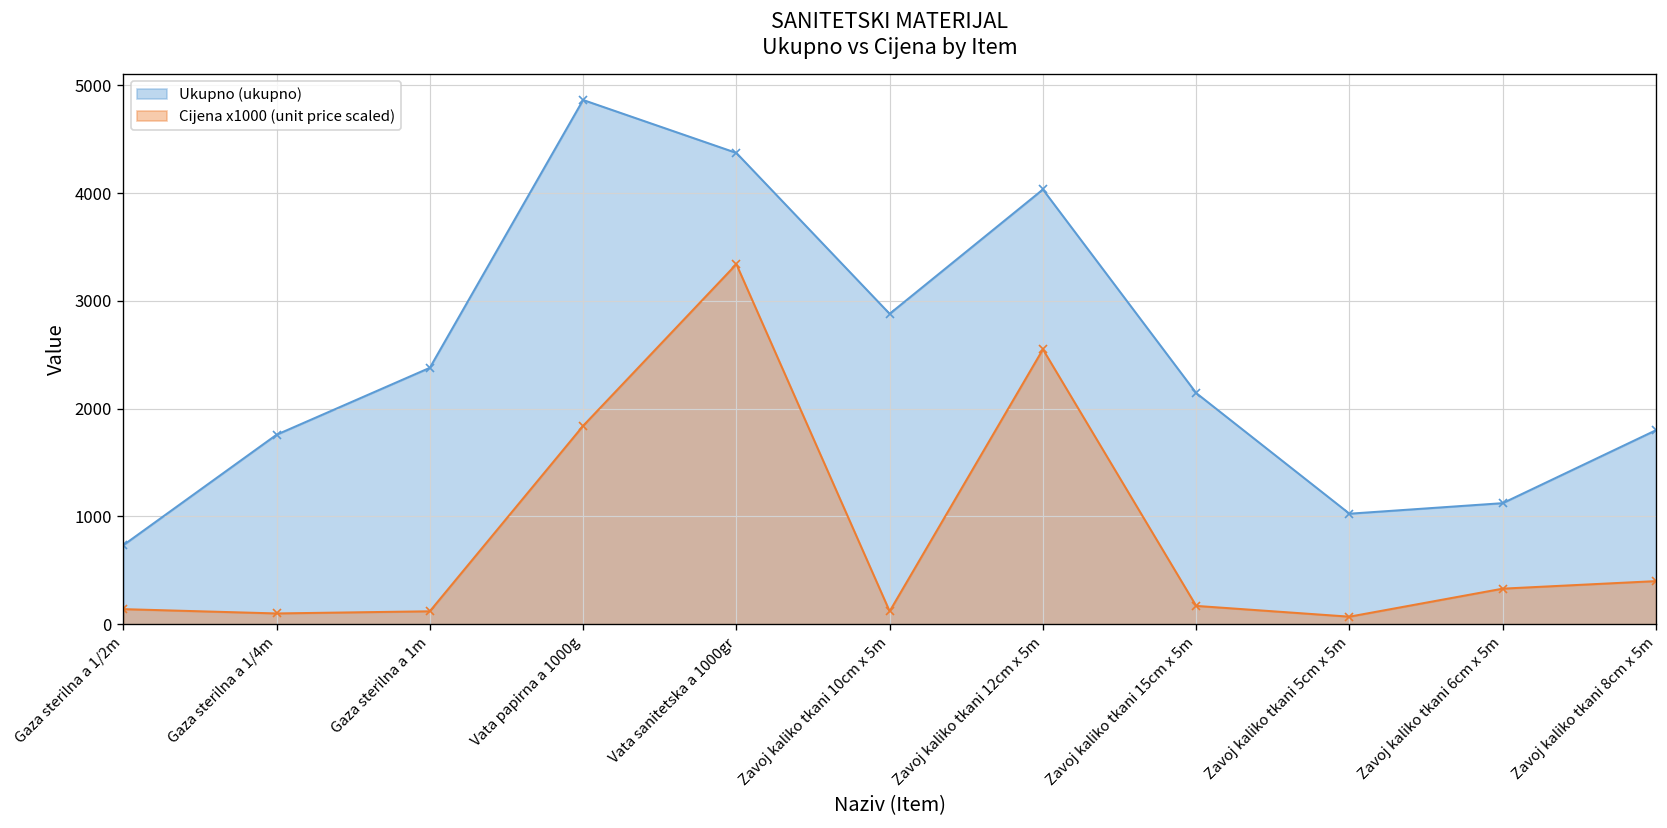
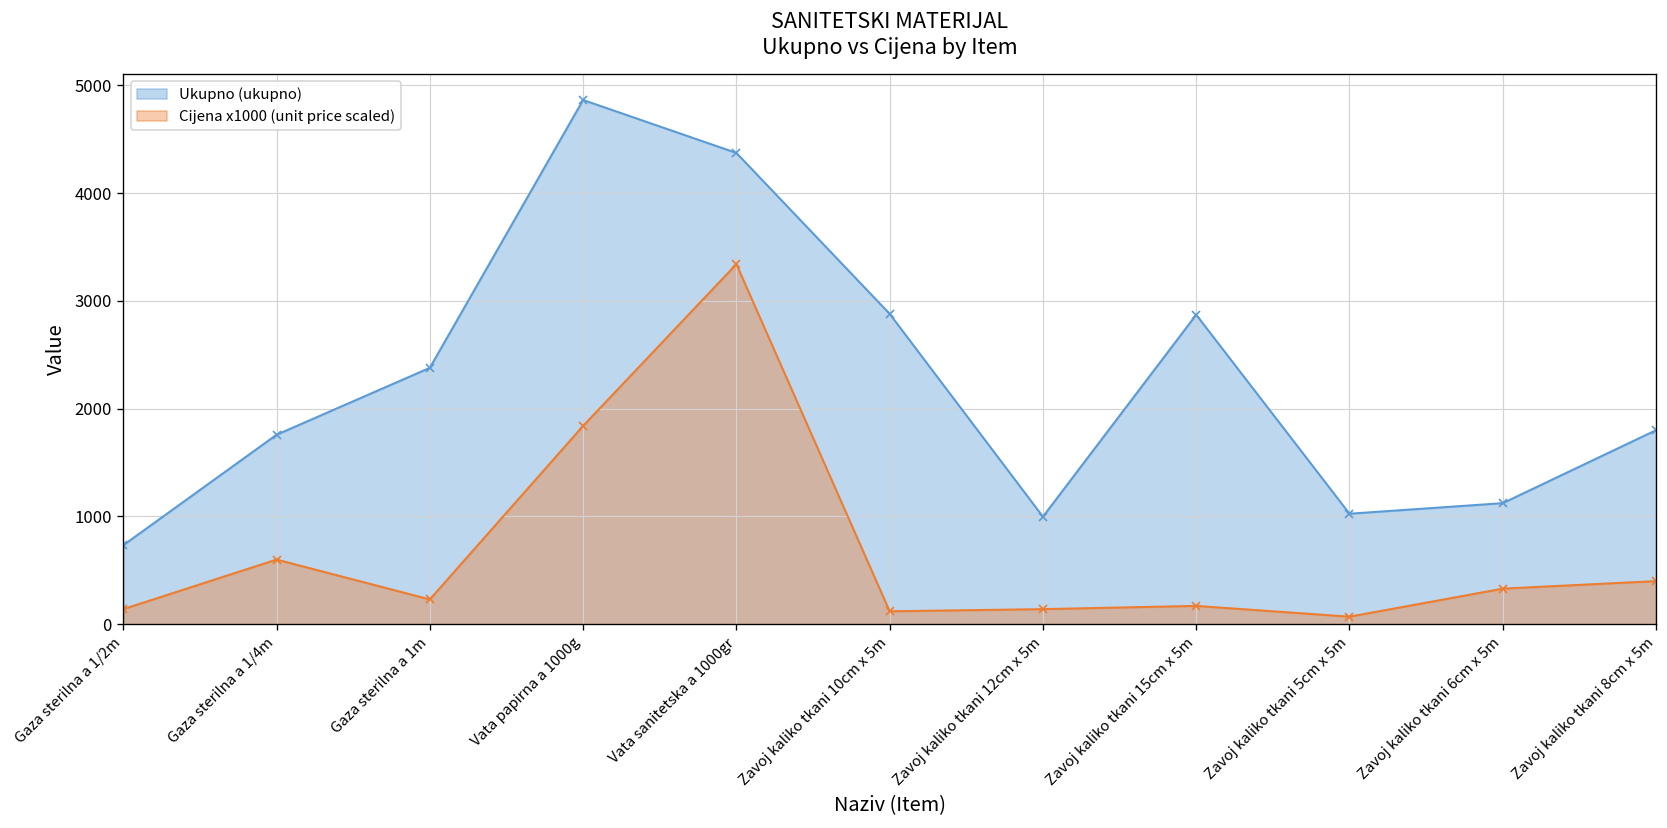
  {
    "Ukupno (ukupno)": {
      "Gaza sterilna a 1/2m": 700,
      "Gaza sterilna a 1/4m": 1800,
      "Gaza sterilna a 1m": 2400,
      "Vata papirna a 1000g": 4900,
      "Vata sanitetska a 1000gr": 4400,
      "Zavoj kaliko tkani 10cm x 5m": 2900,
-     "Zavoj kaliko tkani 12cm x 5m": 4000,
-     "Zavoj kaliko tkani 15cm x 5m": 2100,
+     "Zavoj kaliko tkani 12cm x 5m": 1000,
+     "Zavoj kaliko tkani 15cm x 5m": 2900,
      "Zavoj kaliko tkani 5cm x 5m": 1000,
      "Zavoj kaliko tkani 6cm x 5m": 1100,
      "Zavoj kaliko tkani 8cm x 5m": 1800
    },
    "Cijena x1000 (unit price scaled)": {
      "Gaza sterilna a 1/2m": 100,
-     "Gaza sterilna a 1/4m": 100,
-     "Gaza sterilna a 1m": 100,
+     "Gaza sterilna a 1/4m": 600,
+     "Gaza sterilna a 1m": 200,
      "Vata papirna a 1000g": 1800,
      "Vata sanitetska a 1000gr": 3300,
      "Zavoj kaliko tkani 10cm x 5m": 100,
-     "Zavoj kaliko tkani 12cm x 5m": 2600,
+     "Zavoj kaliko tkani 12cm x 5m": 100,
      "Zavoj kaliko tkani 15cm x 5m": 200,
      "Zavoj kaliko tkani 5cm x 5m": 100,
      "Zavoj kaliko tkani 6cm x 5m": 300,
      "Zavoj kaliko tkani 8cm x 5m": 400
    }
  }
